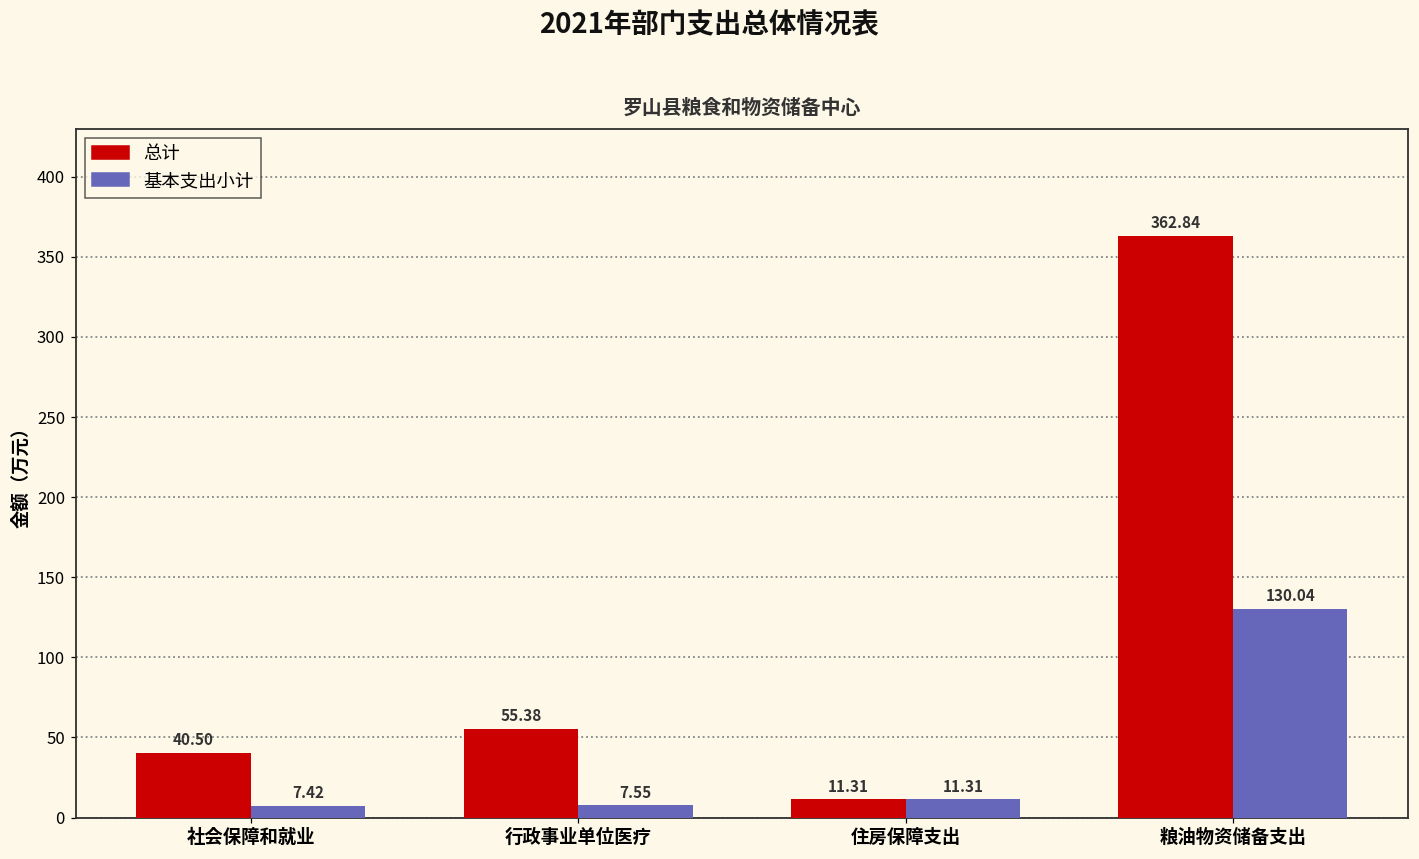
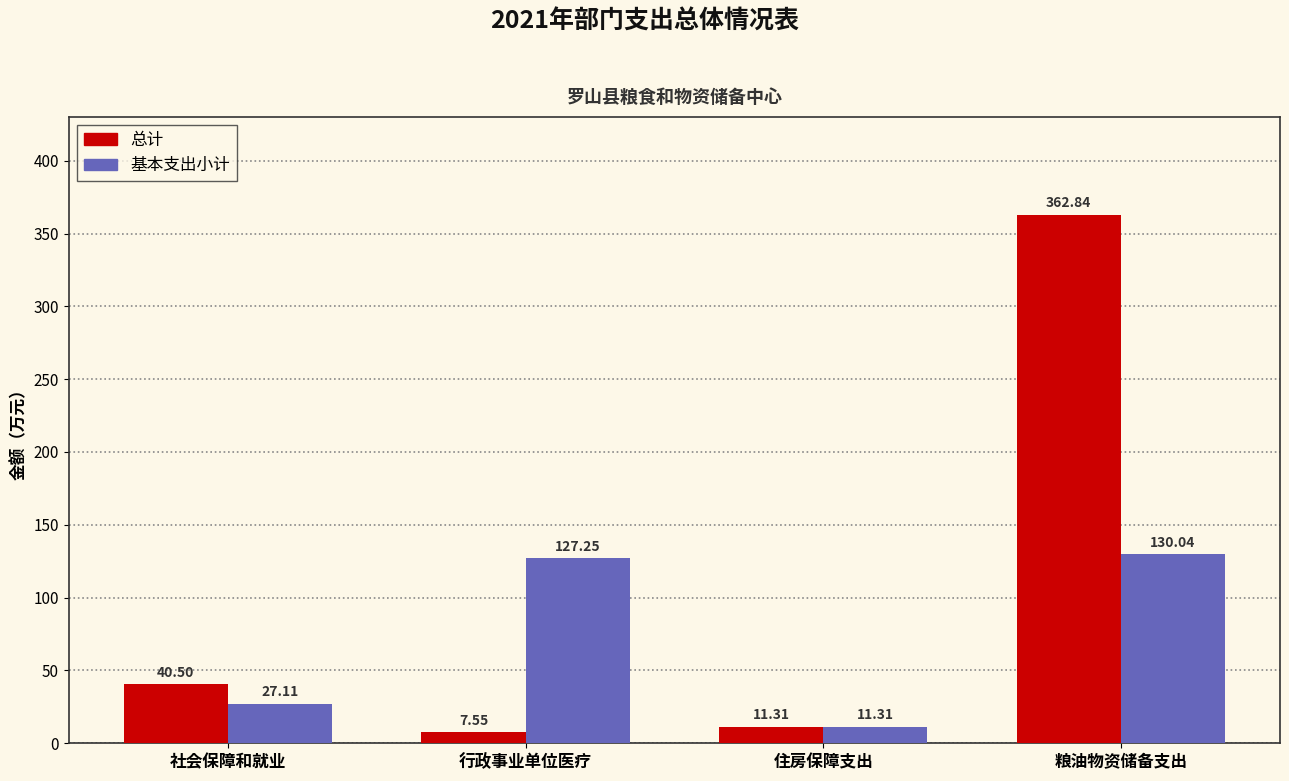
  {
    "总计": {
      "社会保障和就业": 40.50,
-     "行政事业单位医疗": 55.38,
+     "行政事业单位医疗": 7.55,
      "住房保障支出": 11.31,
      "粮油物资储备支出": 362.84
    },
    "基本支出小计": {
-     "社会保障和就业": 7.42,
-     "行政事业单位医疗": 7.55,
+     "社会保障和就业": 27.11,
+     "行政事业单位医疗": 127.25,
      "住房保障支出": 11.31,
      "粮油物资储备支出": 130.04
    }
  }
